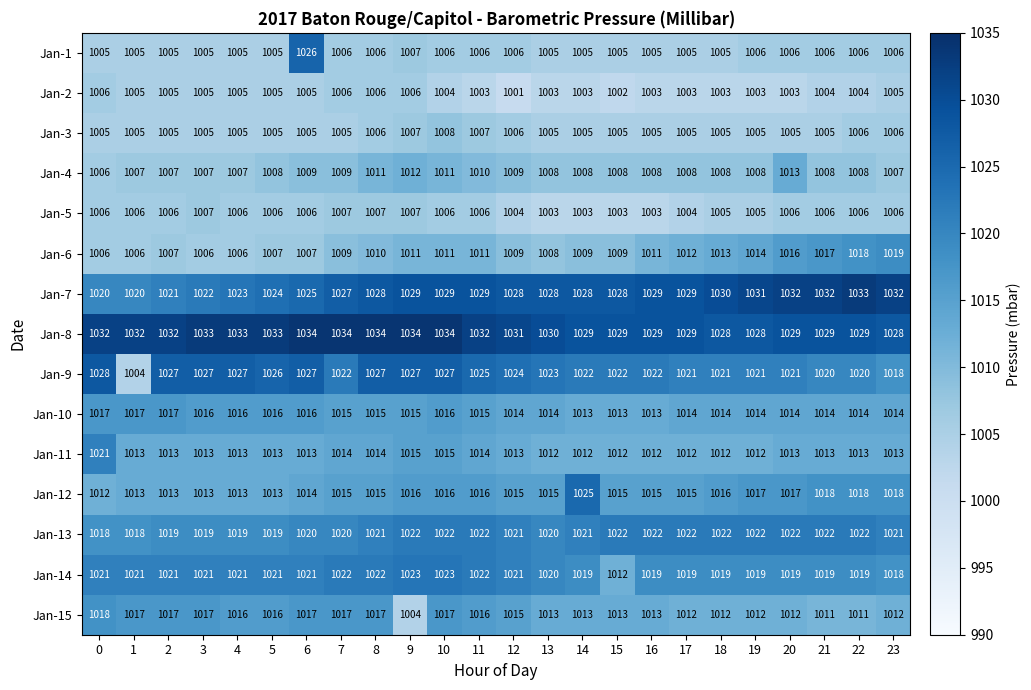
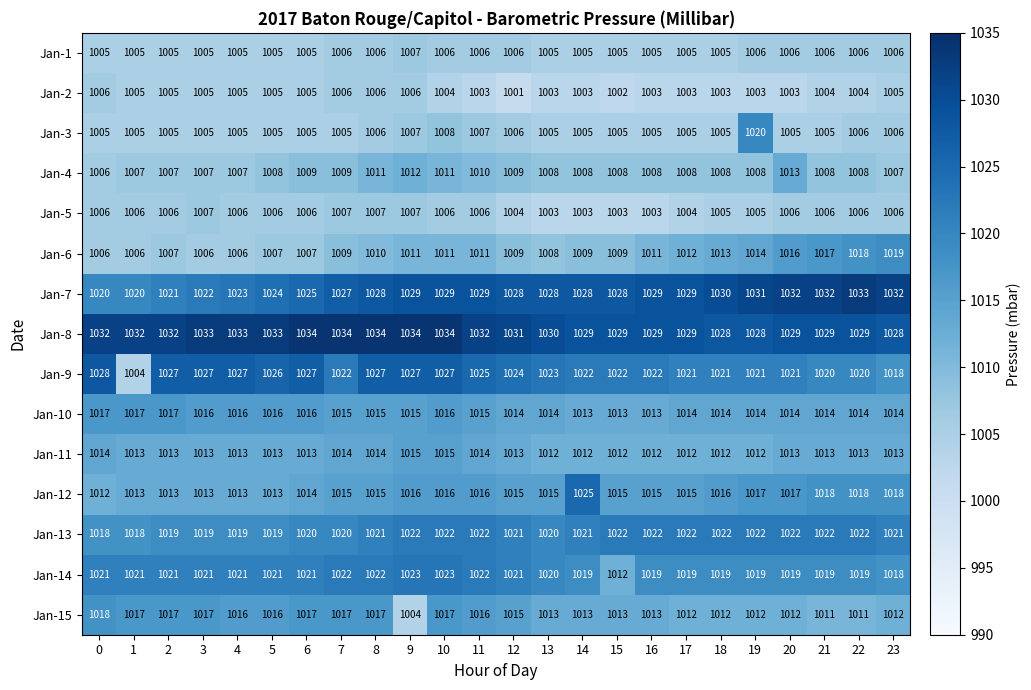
  {
    "Jan-1": {
      "0": 1005,
      "1": 1005,
      "2": 1005,
      "3": 1005,
      "4": 1005,
      "5": 1005,
-     "6": 1026,
+     "6": 1005,
      "7": 1006,
      "8": 1006,
      "9": 1007,
      "10": 1006,
      "11": 1006,
      "12": 1006,
      "13": 1005,
      "14": 1005,
      "15": 1005,
      "16": 1005,
      "17": 1005,
      "18": 1005,
      "19": 1006,
      "20": 1006,
      "21": 1006,
      "22": 1006,
      "23": 1006
    },
    "Jan-3": {
      "0": 1005,
      "1": 1005,
      "2": 1005,
      "3": 1005,
      "4": 1005,
      "5": 1005,
      "6": 1005,
      "7": 1005,
      "8": 1006,
      "9": 1007,
      "10": 1008,
      "11": 1007,
      "12": 1006,
      "13": 1005,
      "14": 1005,
      "15": 1005,
      "16": 1005,
      "17": 1005,
      "18": 1005,
-     "19": 1005,
+     "19": 1020,
      "20": 1005,
      "21": 1005,
      "22": 1006,
      "23": 1006
    },
    "Jan-11": {
-     "0": 1021,
+     "0": 1014,
      "1": 1013,
      "2": 1013,
      "3": 1013,
      "4": 1013,
      "5": 1013,
      "6": 1013,
      "7": 1014,
      "8": 1014,
      "9": 1015,
      "10": 1015,
      "11": 1014,
      "12": 1013,
      "13": 1012,
      "14": 1012,
      "15": 1012,
      "16": 1012,
      "17": 1012,
      "18": 1012,
      "19": 1012,
      "20": 1013,
      "21": 1013,
      "22": 1013,
      "23": 1013
    }
  }
